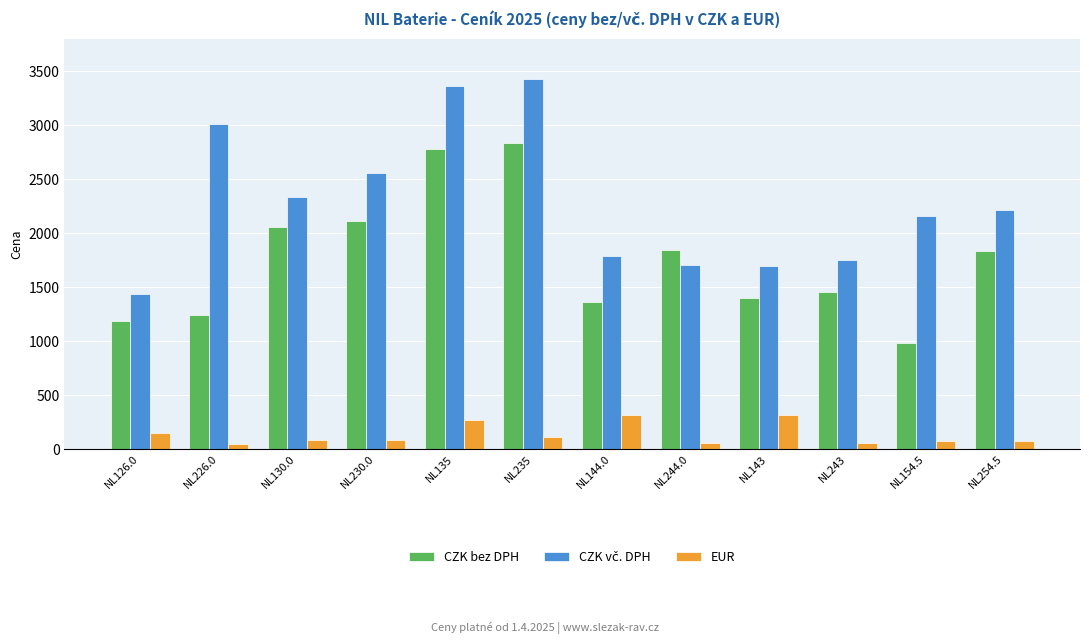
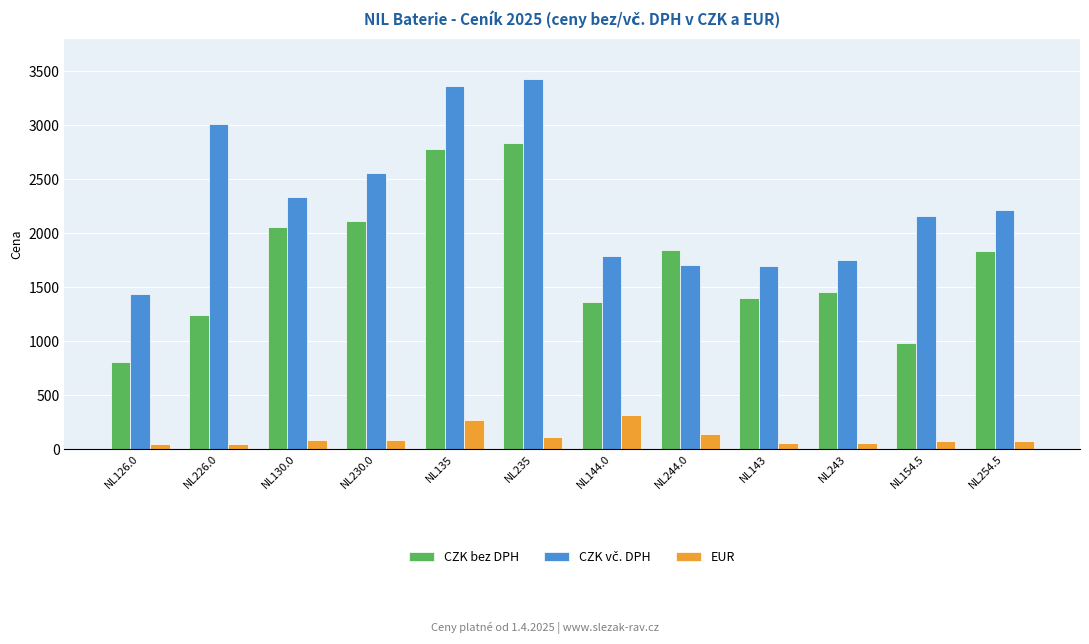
  {
    "CZK bez DPH": {
-     "NL126.0": 1190,
+     "NL126.0": 810,
      "NL226.0": 1240,
      "NL130.0": 2060,
      "NL230.0": 2110,
      "NL135": 2780,
      "NL235": 2830,
      "NL144.0": 1360,
      "NL244.0": 1840,
      "NL143": 1400,
      "NL243": 1450,
      "NL154.5": 980,
      "NL254.5": 1830
    },
    "CZK vč. DPH": {
      "NL126.0": 1440,
      "NL226.0": 3010,
      "NL130.0": 2330,
      "NL230.0": 2550,
      "NL135": 3360,
      "NL235": 3420,
      "NL144.0": 1790,
      "NL244.0": 1710,
      "NL143": 1690,
      "NL243": 1750,
      "NL154.5": 2150,
      "NL254.5": 2210
    },
    "EUR": {
-     "NL126.0": 150,
+     "NL126.0": 50,
      "NL226.0": 50,
      "NL130.0": 80,
      "NL230.0": 90,
      "NL135": 270,
      "NL235": 120,
      "NL144.0": 320,
-     "NL244.0": 60,
-     "NL143": 320,
+     "NL244.0": 140,
+     "NL143": 60,
      "NL243": 60,
      "NL154.5": 70,
      "NL254.5": 70
    }
  }
